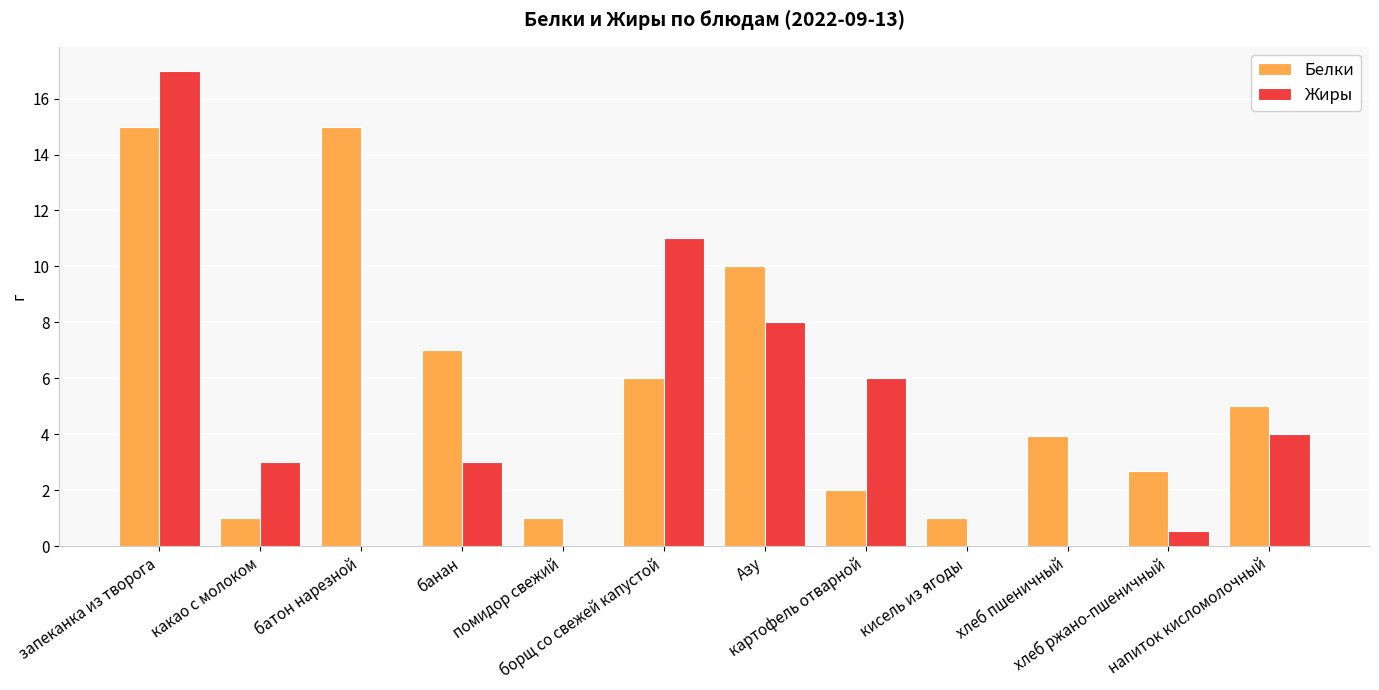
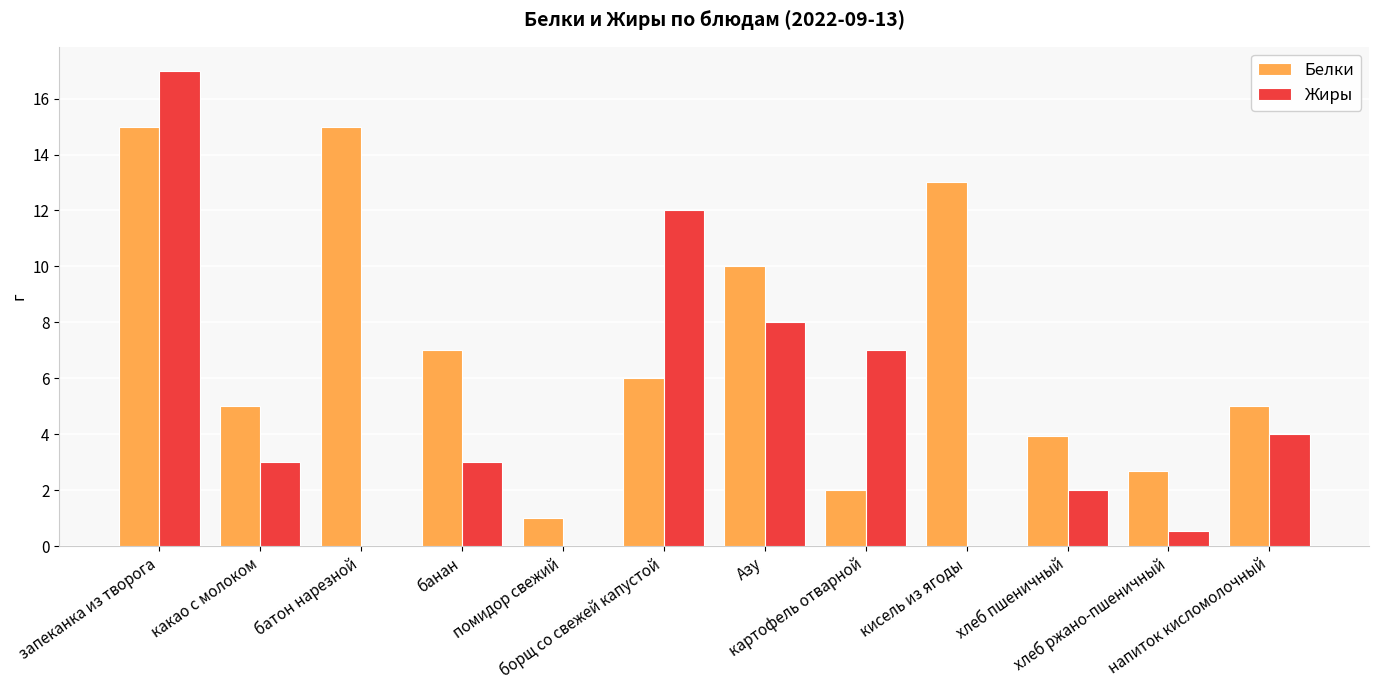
  {
    "Белки": {
      "запеканка из творога": 15,
-     "какао с молоком": 1,
+     "какао с молоком": 5,
      "батон нарезной": 15,
      "банан": 7,
      "помидор свежий": 1,
      "борщ со свежей капустой": 6,
      "Азу": 10,
      "картофель отварной": 2,
-     "кисель из ягоды": 1,
+     "кисель из ягоды": 13,
      "хлеб пшеничный": 4,
      "хлеб ржано-пшеничный": 2.7,
      "напиток кисломолочный": 5
    },
    "Жиры": {
      "запеканка из творога": 17,
      "какао с молоком": 3,
      "батон нарезной": 0,
      "банан": 3,
      "помидор свежий": 0,
-     "борщ со свежей капустой": 11,
+     "борщ со свежей капустой": 12,
      "Азу": 8,
-     "картофель отварной": 6,
+     "картофель отварной": 7,
      "кисель из ягоды": 0,
-     "хлеб пшеничный": 0,
+     "хлеб пшеничный": 2,
      "хлеб ржано-пшеничный": 0.5,
      "напиток кисломолочный": 4
    }
  }
